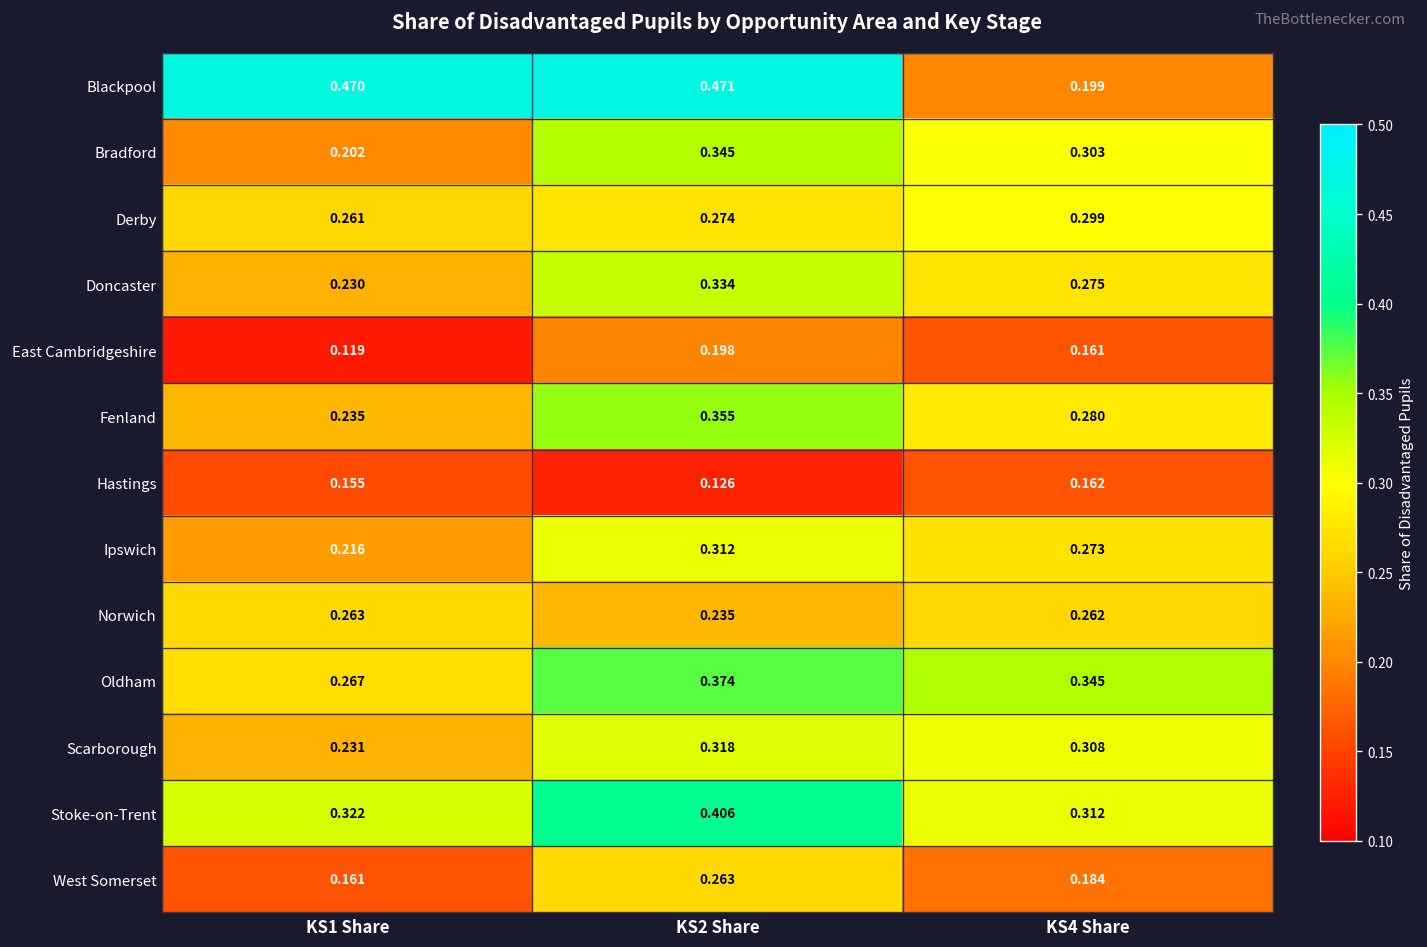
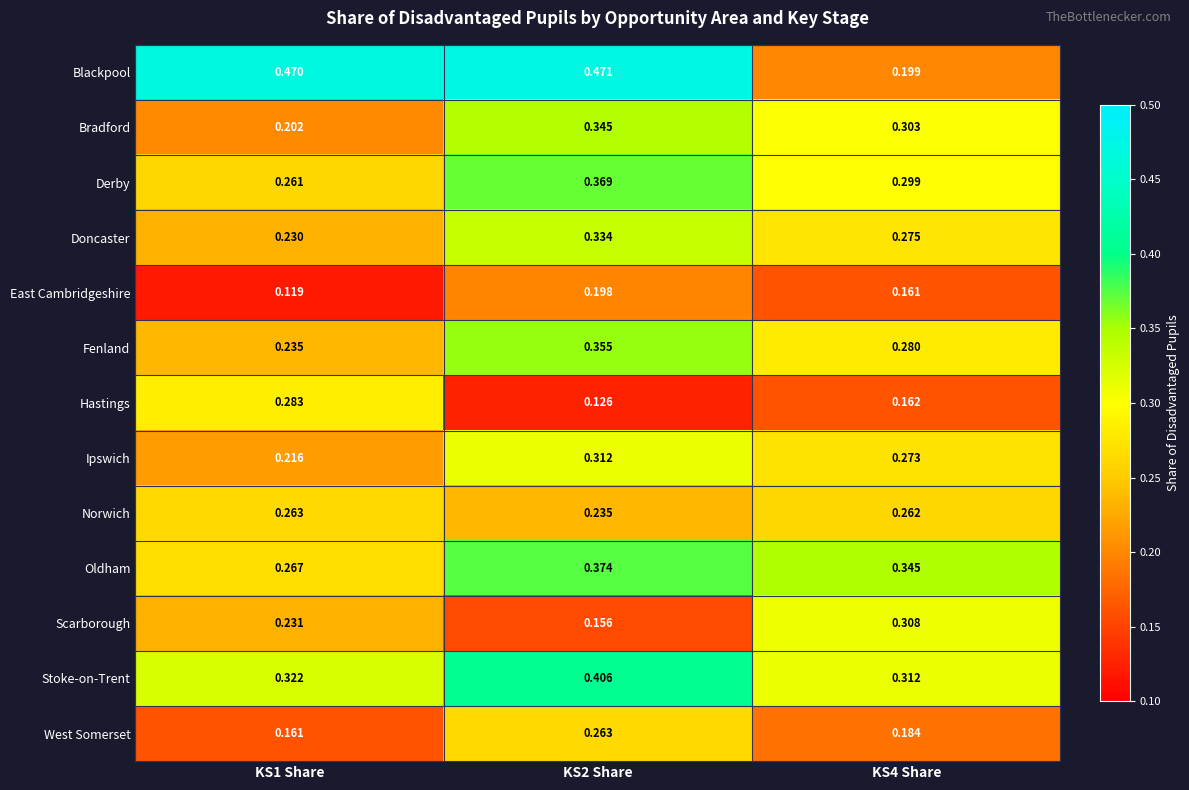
  {
    "Blackpool": {
      "KS1 Share": 0.470,
      "KS2 Share": 0.471,
      "KS4 Share": 0.199
    },
    "Bradford": {
      "KS1 Share": 0.202,
      "KS2 Share": 0.345,
      "KS4 Share": 0.303
    },
    "Derby": {
      "KS1 Share": 0.261,
-     "KS2 Share": 0.274,
+     "KS2 Share": 0.369,
      "KS4 Share": 0.299
    },
    "Doncaster": {
      "KS1 Share": 0.230,
      "KS2 Share": 0.334,
      "KS4 Share": 0.275
    },
    "East Cambridgeshire": {
      "KS1 Share": 0.119,
      "KS2 Share": 0.198,
      "KS4 Share": 0.161
    },
    "Fenland": {
      "KS1 Share": 0.235,
      "KS2 Share": 0.355,
      "KS4 Share": 0.280
    },
    "Hastings": {
-     "KS1 Share": 0.155,
+     "KS1 Share": 0.283,
      "KS2 Share": 0.126,
      "KS4 Share": 0.162
    },
    "Ipswich": {
      "KS1 Share": 0.216,
      "KS2 Share": 0.312,
      "KS4 Share": 0.273
    },
    "Norwich": {
      "KS1 Share": 0.263,
      "KS2 Share": 0.235,
      "KS4 Share": 0.262
    },
    "Oldham": {
      "KS1 Share": 0.267,
      "KS2 Share": 0.374,
      "KS4 Share": 0.345
    },
    "Scarborough": {
      "KS1 Share": 0.231,
-     "KS2 Share": 0.318,
+     "KS2 Share": 0.156,
      "KS4 Share": 0.308
    },
    "Stoke-on-Trent": {
      "KS1 Share": 0.322,
      "KS2 Share": 0.406,
      "KS4 Share": 0.312
    },
    "West Somerset": {
      "KS1 Share": 0.161,
      "KS2 Share": 0.263,
      "KS4 Share": 0.184
    }
  }
